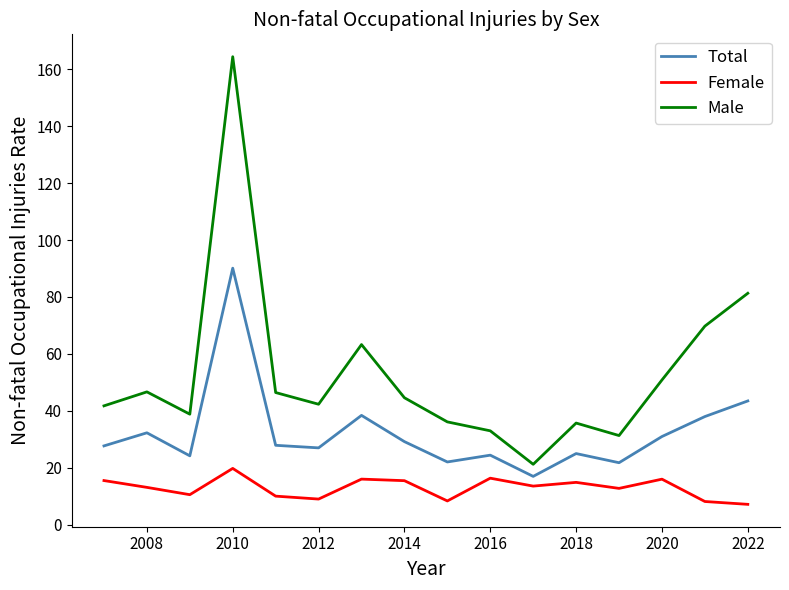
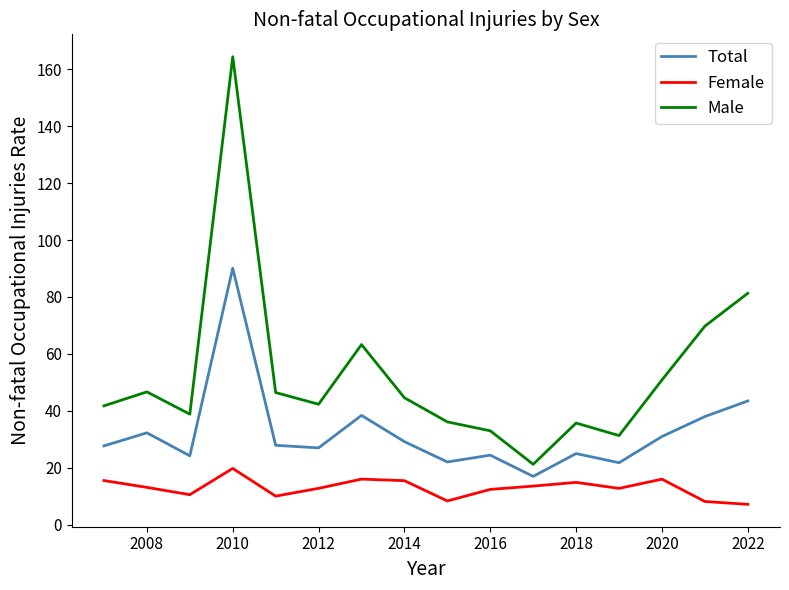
  {
    "Total": {
      "2008": 32,
      "2010": 90,
      "2012": 27,
      "2014": 29,
      "2016": 24,
      "2018": 25,
      "2020": 31,
      "2022": 44
    },
    "Female": {
      "2008": 13,
      "2010": 20,
-     "2012": 9,
+     "2012": 13,
      "2014": 16,
-     "2016": 16,
+     "2016": 12,
      "2018": 15,
      "2020": 16,
      "2022": 7
    },
    "Male": {
      "2008": 47,
      "2010": 164,
      "2012": 42,
      "2014": 45,
      "2016": 33,
      "2018": 36,
      "2020": 51,
      "2022": 81
    }
  }
